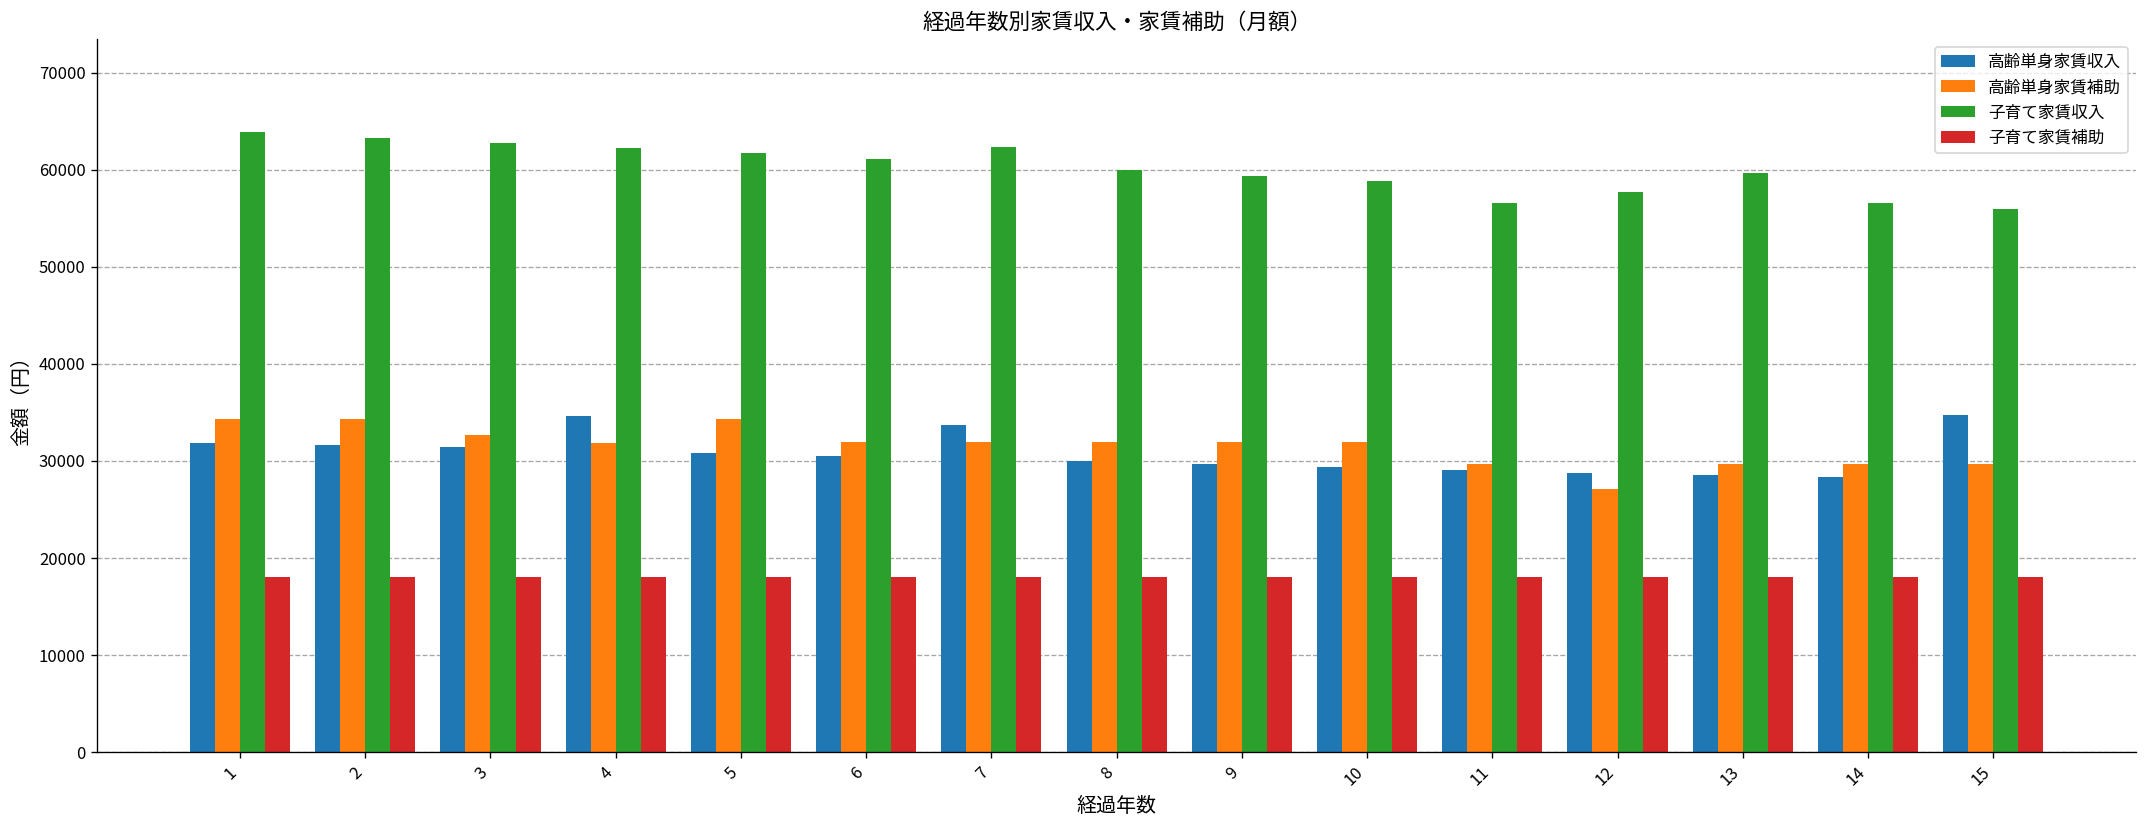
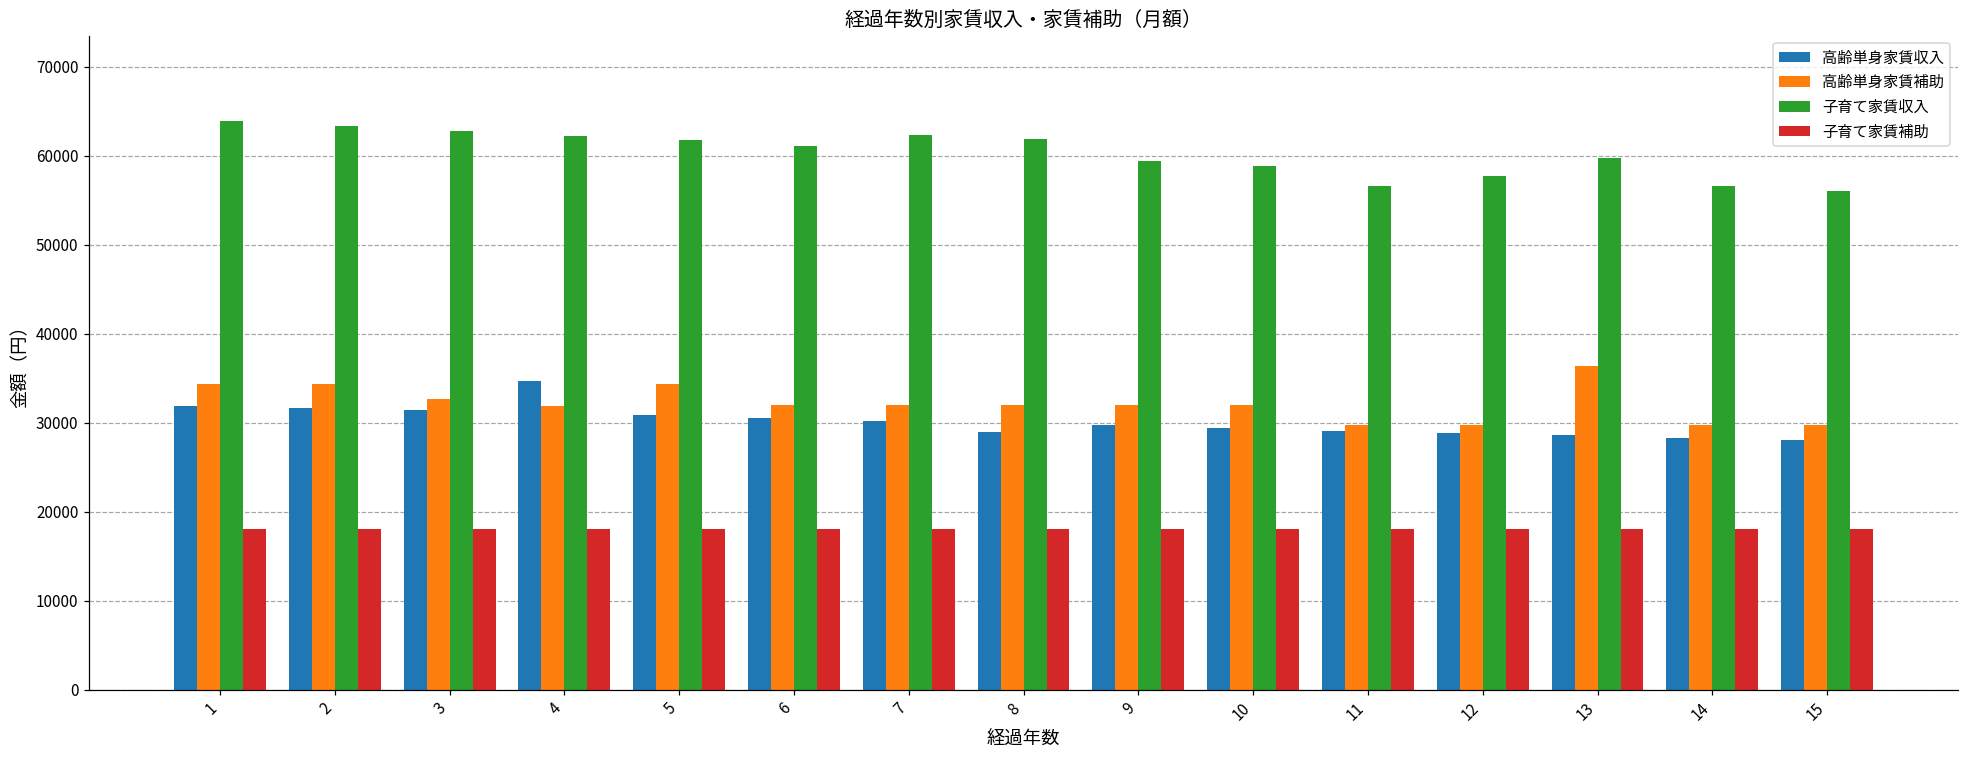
  {
    "高齢単身家賃収入": {
      "1": 32000,
      "2": 32000,
      "3": 31000,
      "4": 35000,
      "5": 31000,
      "6": 31000,
-     "7": 34000,
-     "8": 30000,
+     "7": 30000,
+     "8": 29000,
      "9": 30000,
      "10": 29000,
      "11": 29000,
      "12": 29000,
      "13": 29000,
      "14": 28000,
-     "15": 35000
+     "15": 28000
    },
    "高齢単身家賃補助": {
      "1": 34000,
      "2": 34000,
      "3": 33000,
      "4": 32000,
      "5": 34000,
      "6": 32000,
      "7": 32000,
      "8": 32000,
      "9": 32000,
      "10": 32000,
      "11": 30000,
-     "12": 27000,
-     "13": 30000,
+     "12": 30000,
+     "13": 36000,
      "14": 30000,
      "15": 30000
    },
    "子育て家賃収入": {
      "1": 64000,
      "2": 63000,
      "3": 63000,
      "4": 62000,
      "5": 62000,
      "6": 61000,
      "7": 62000,
-     "8": 60000,
+     "8": 62000,
      "9": 59000,
      "10": 59000,
      "11": 57000,
      "12": 58000,
      "13": 60000,
      "14": 57000,
      "15": 56000
    },
    "子育て家賃補助": {
      "1": 18000,
      "2": 18000,
      "3": 18000,
      "4": 18000,
      "5": 18000,
      "6": 18000,
      "7": 18000,
      "8": 18000,
      "9": 18000,
      "10": 18000,
      "11": 18000,
      "12": 18000,
      "13": 18000,
      "14": 18000,
      "15": 18000
    }
  }
